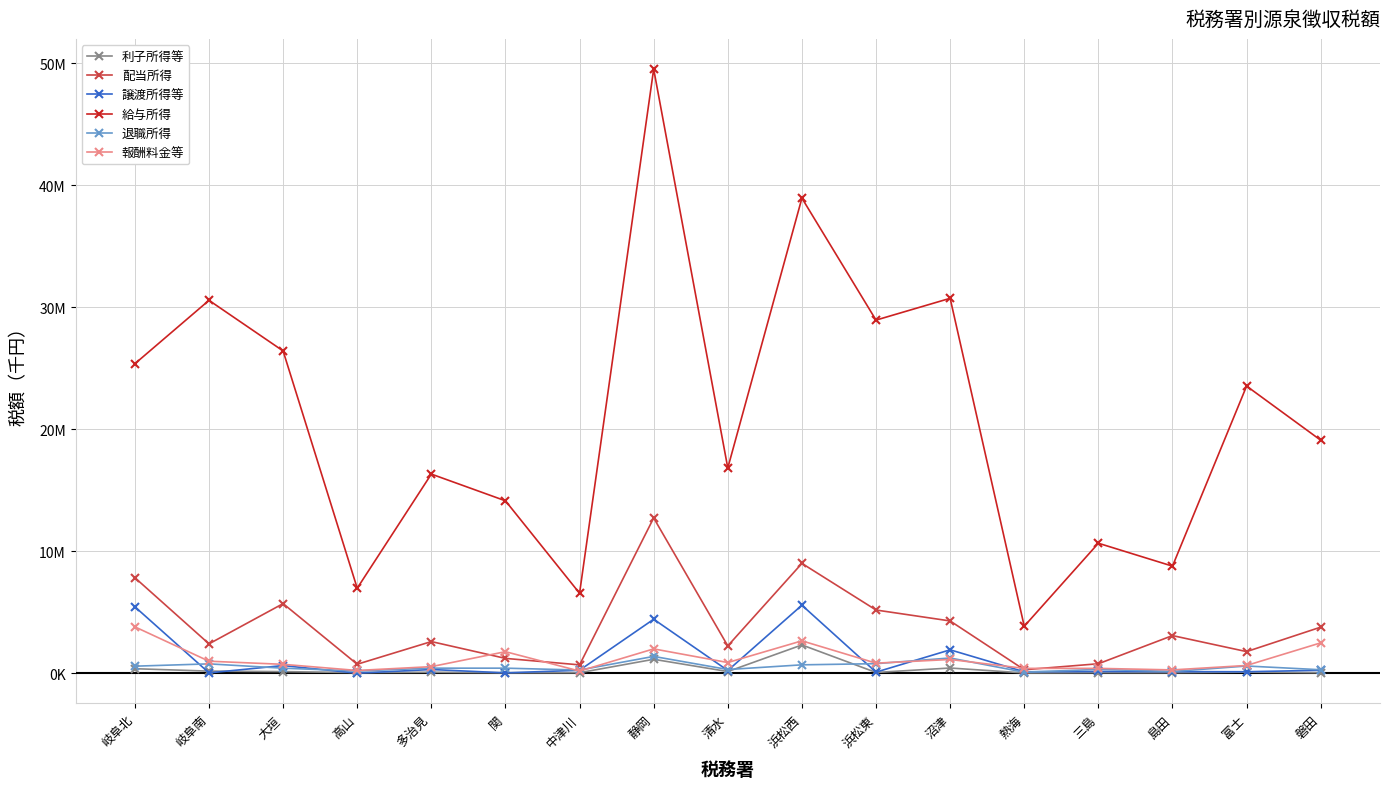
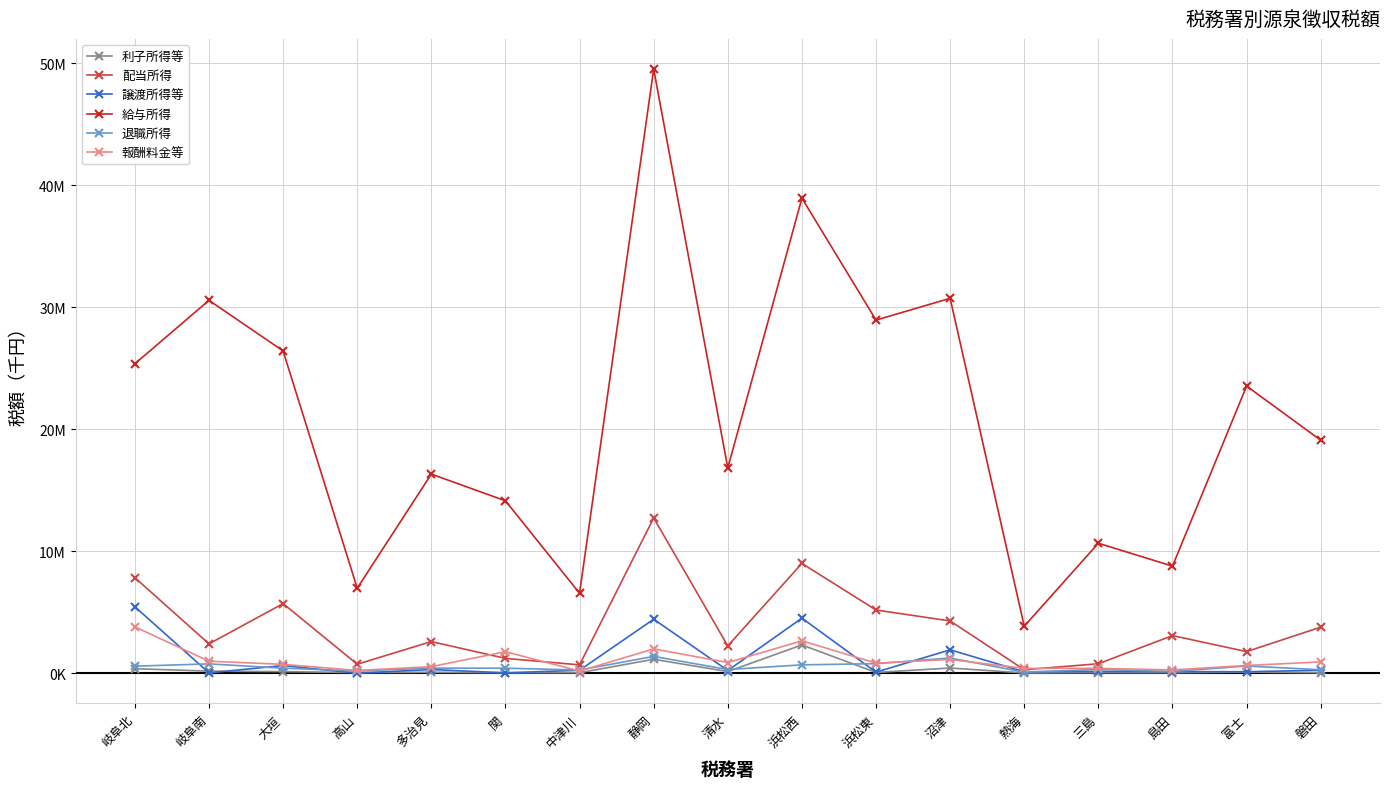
  {
    "利子所得等": {
      "大垣": 100000,
      "多治見": 100000,
      "静岡": 1100000,
      "浜松西": 2300000,
      "沼津": 400000
    },
    "譲渡所得等": {
      "岐阜北": 5400000,
      "静岡": 4400000,
-     "浜松西": 5600000,
+     "浜松西": 4500000,
      "沼津": 1900000
    },
    "退職所得": {
      "岐阜南": 800000,
      "大垣": 400000,
      "関": 400000,
      "静岡": 1400000,
      "浜松西": 700000
    },
    "報酬料金等": {
      "岐阜北": 3800000,
      "岐阜南": 1000000,
      "関": 1800000,
      "静岡": 2000000,
      "清水": 900000,
      "浜松西": 2700000,
-     "磐田": 2500000
+     "磐田": 900000
    }
  }
